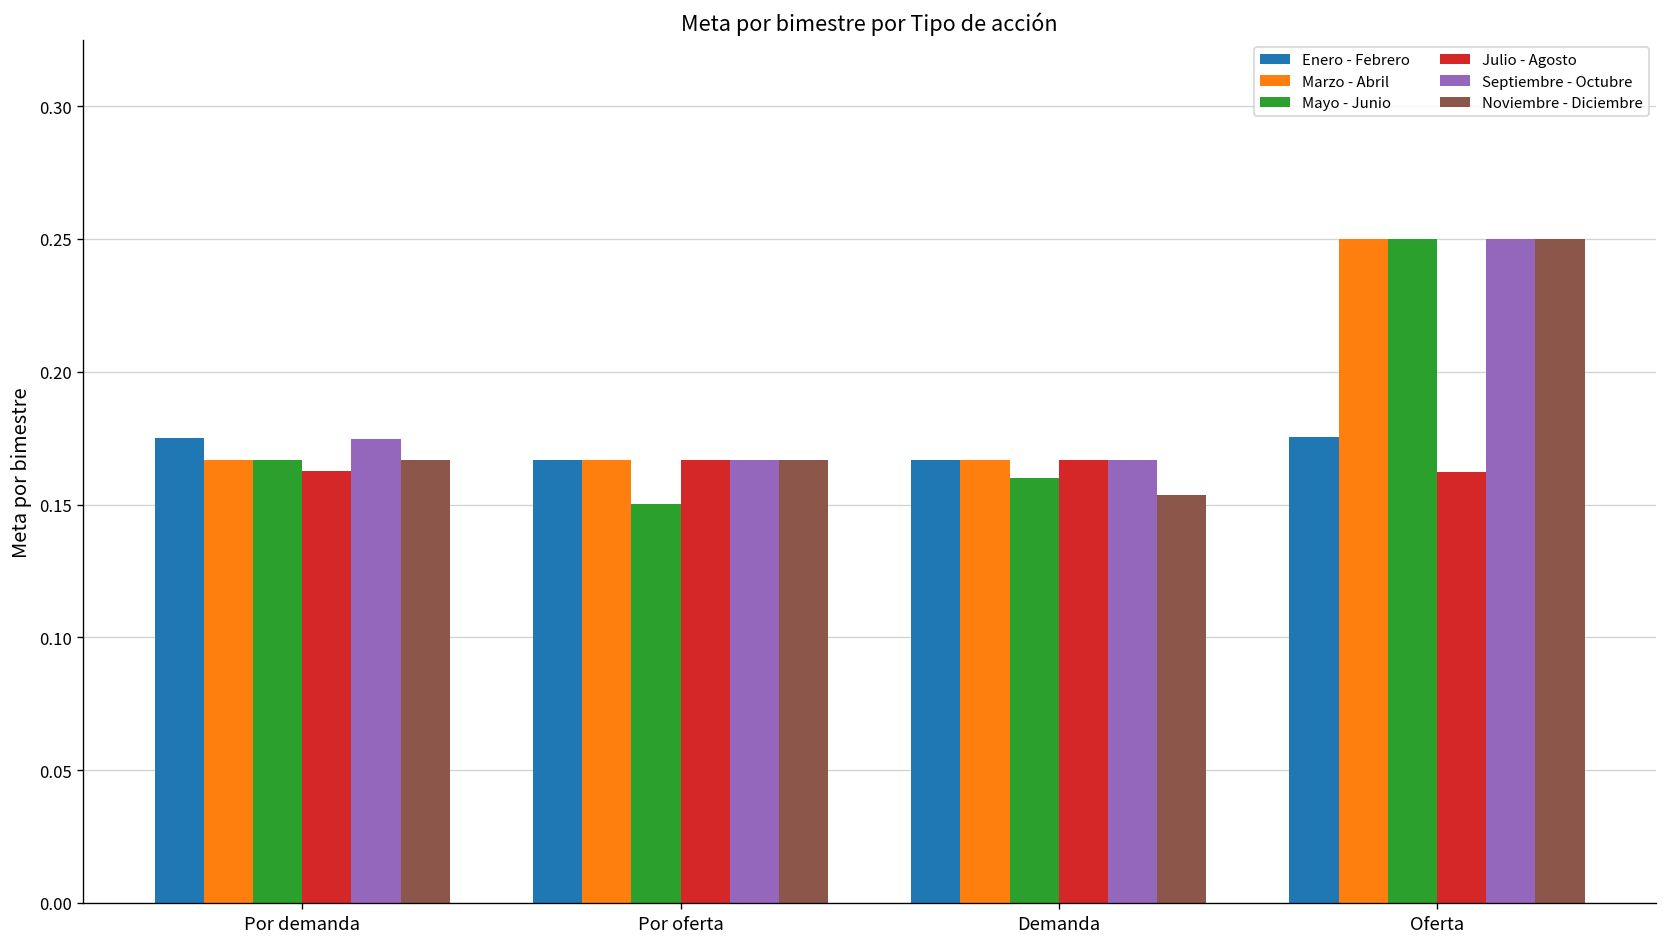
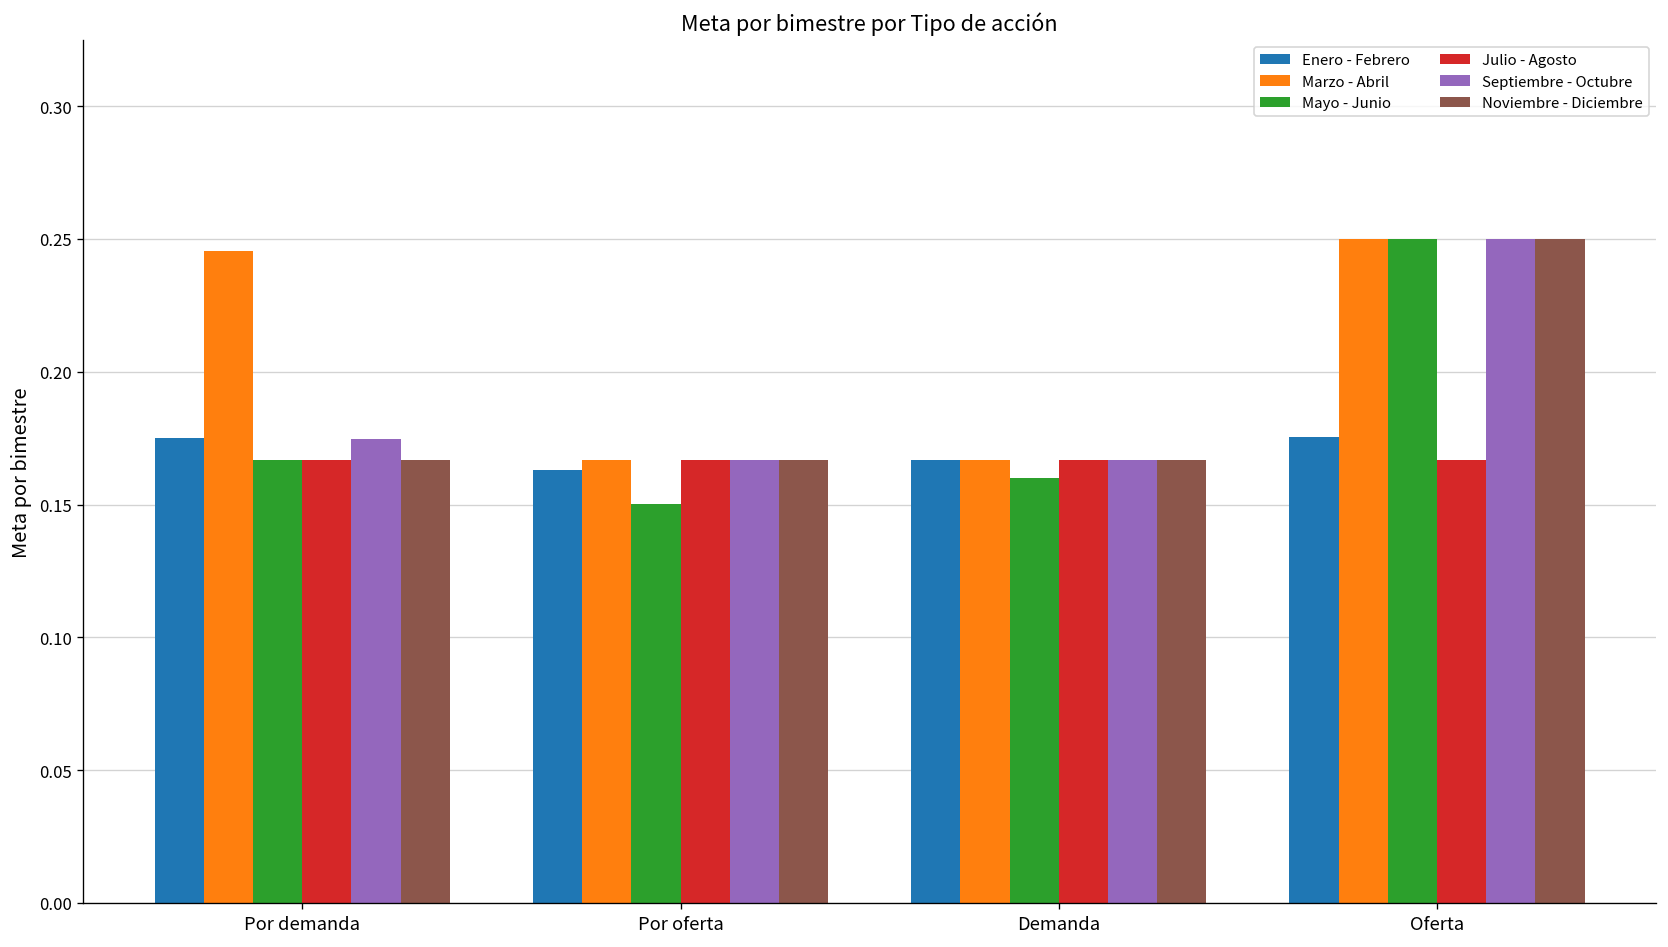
  {
    "Enero - Febrero": {
      "Por demanda": 0.175,
-     "Por oferta": 0.167,
+     "Por oferta": 0.163,
      "Demanda": 0.167,
      "Oferta": 0.176
    },
    "Marzo - Abril": {
-     "Por demanda": 0.167,
+     "Por demanda": 0.245,
      "Por oferta": 0.167,
      "Demanda": 0.167,
      "Oferta": 0.250
    },
    "Mayo - Junio": {
      "Por demanda": 0.167,
      "Por oferta": 0.150,
      "Demanda": 0.160,
      "Oferta": 0.250
    },
    "Julio - Agosto": {
-     "Por demanda": 0.163,
+     "Por demanda": 0.167,
      "Por oferta": 0.167,
      "Demanda": 0.167,
-     "Oferta": 0.162
+     "Oferta": 0.167
    },
    "Septiembre - Octubre": {
      "Por demanda": 0.175,
      "Por oferta": 0.167,
      "Demanda": 0.167,
      "Oferta": 0.250
    },
    "Noviembre - Diciembre": {
      "Por demanda": 0.167,
      "Por oferta": 0.167,
-     "Demanda": 0.154,
+     "Demanda": 0.167,
      "Oferta": 0.250
    }
  }
